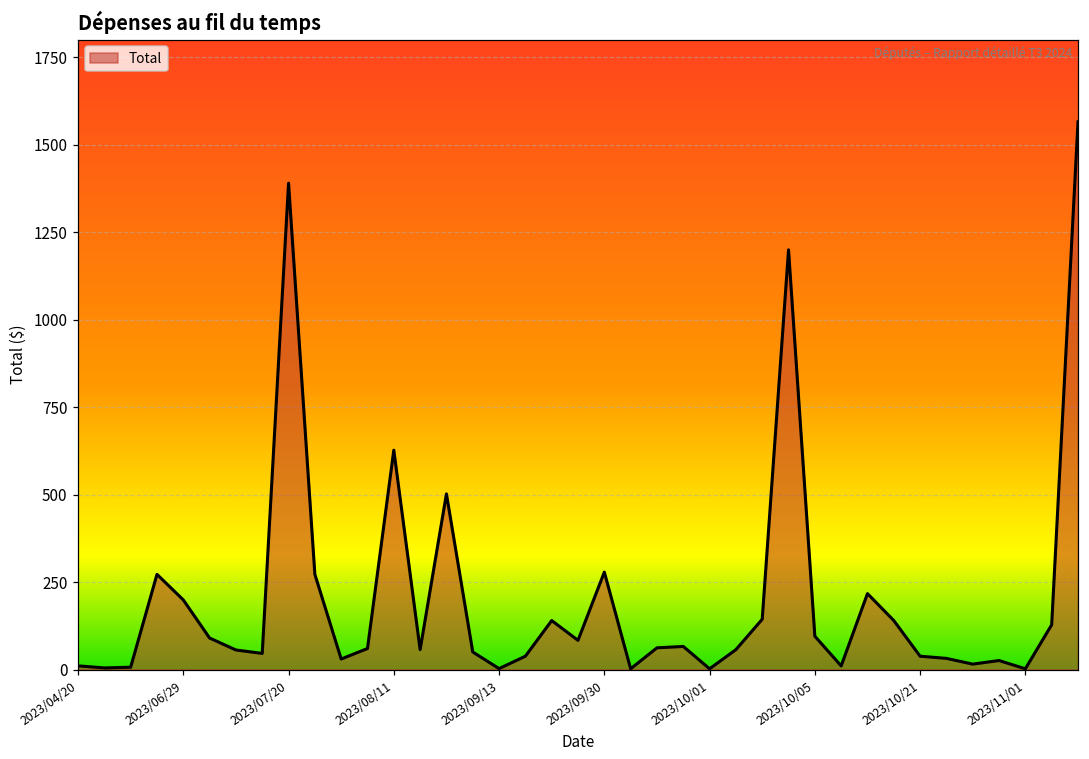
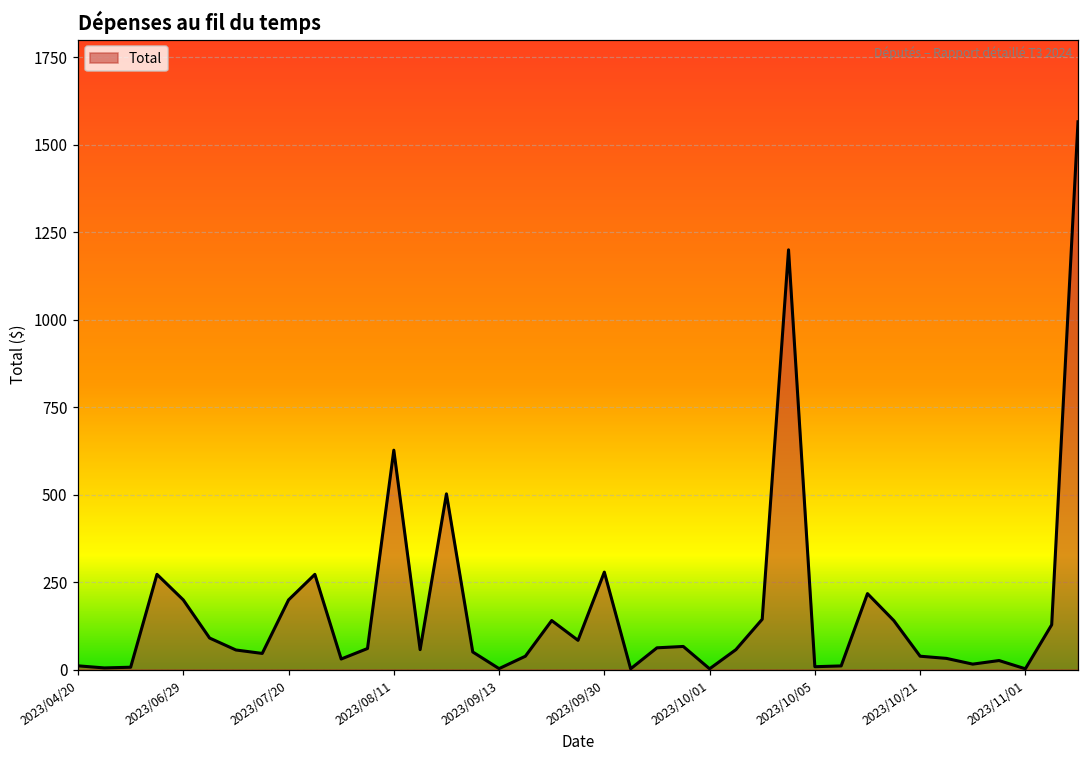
  {
    "2023/04/20": 10,
-   "2023/07/20": 1390,
+   "2023/07/20": 200,
    "2023/08/11": 630,
    "2023/09/13": 0,
    "2023/09/30": 280,
-   "2023/10/05": 100
+   "2023/10/05": 10
  }
